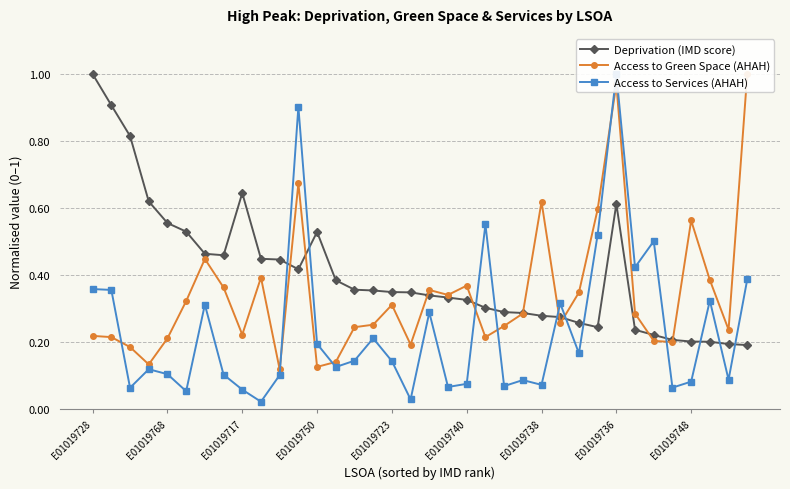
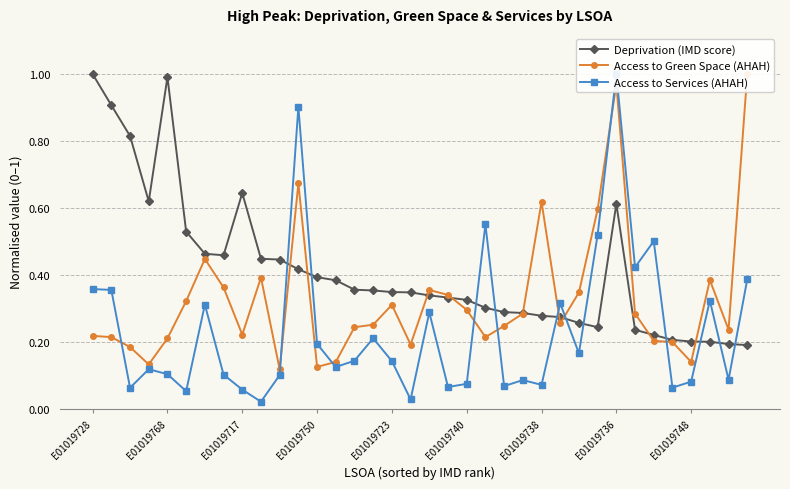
  {
    "Deprivation (IMD score)": {
      "E01019728": 1.00,
-     "E01019768": 0.56,
+     "E01019768": 0.99,
      "E01019717": 0.64,
-     "E01019750": 0.53,
+     "E01019750": 0.39,
      "E01019723": 0.35,
      "E01019740": 0.33,
      "E01019738": 0.28,
      "E01019736": 0.61,
      "E01019748": 0.20
    },
    "Access to Green Space (AHAH)": {
      "E01019728": 0.22,
      "E01019768": 0.21,
      "E01019717": 0.22,
      "E01019750": 0.13,
      "E01019723": 0.31,
-     "E01019740": 0.37,
+     "E01019740": 0.30,
      "E01019738": 0.62,
-     "E01019748": 0.56
+     "E01019748": 0.14
    },
    "Access to Services (AHAH)": {
      "E01019728": 0.36,
      "E01019768": 0.10,
      "E01019717": 0.06,
      "E01019750": 0.19,
      "E01019723": 0.14,
      "E01019740": 0.08,
      "E01019738": 0.07,
      "E01019748": 0.08
    }
  }
